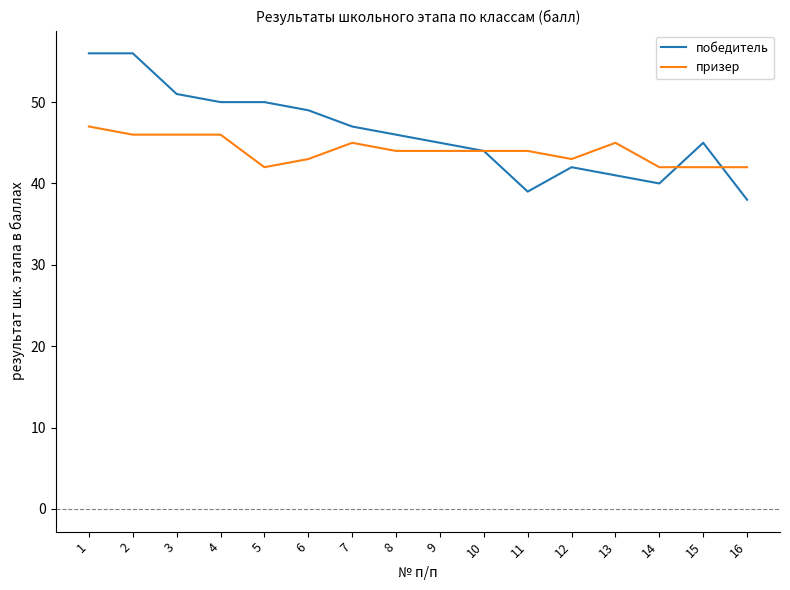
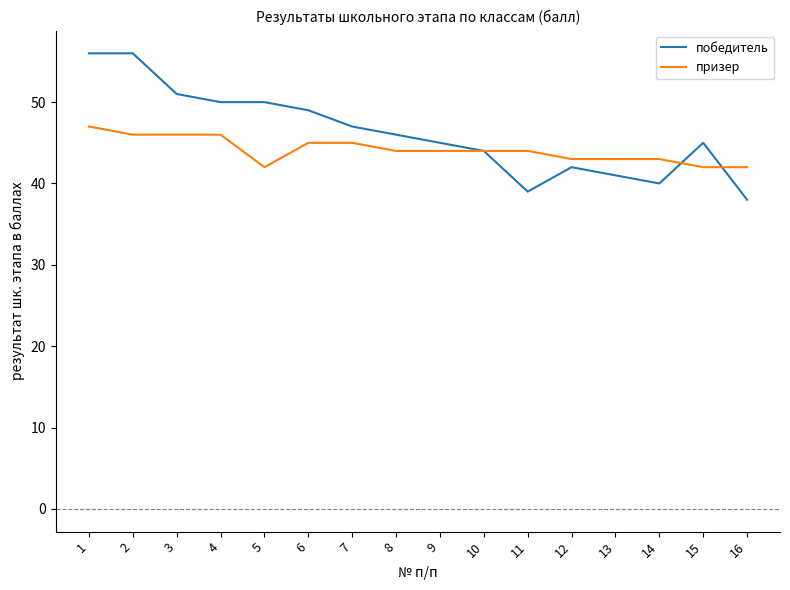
  {
    "победитель": {
      "1": 56,
      "2": 56,
      "3": 51,
      "4": 50,
      "5": 50,
      "6": 49,
      "7": 47,
      "8": 46,
      "9": 45,
      "11": 39,
      "12": 42,
      "13": 41,
      "14": 40,
      "15": 45,
      "16": 38
    },
    "призер": {
      "1": 47,
      "2": 46,
      "3": 46,
      "4": 46,
      "5": 42,
-     "6": 43,
+     "6": 45,
      "7": 45,
      "8": 44,
      "9": 44,
      "11": 44,
      "12": 43,
-     "13": 45,
-     "14": 42,
+     "13": 43,
+     "14": 43,
      "15": 42,
      "16": 42
    }
  }
